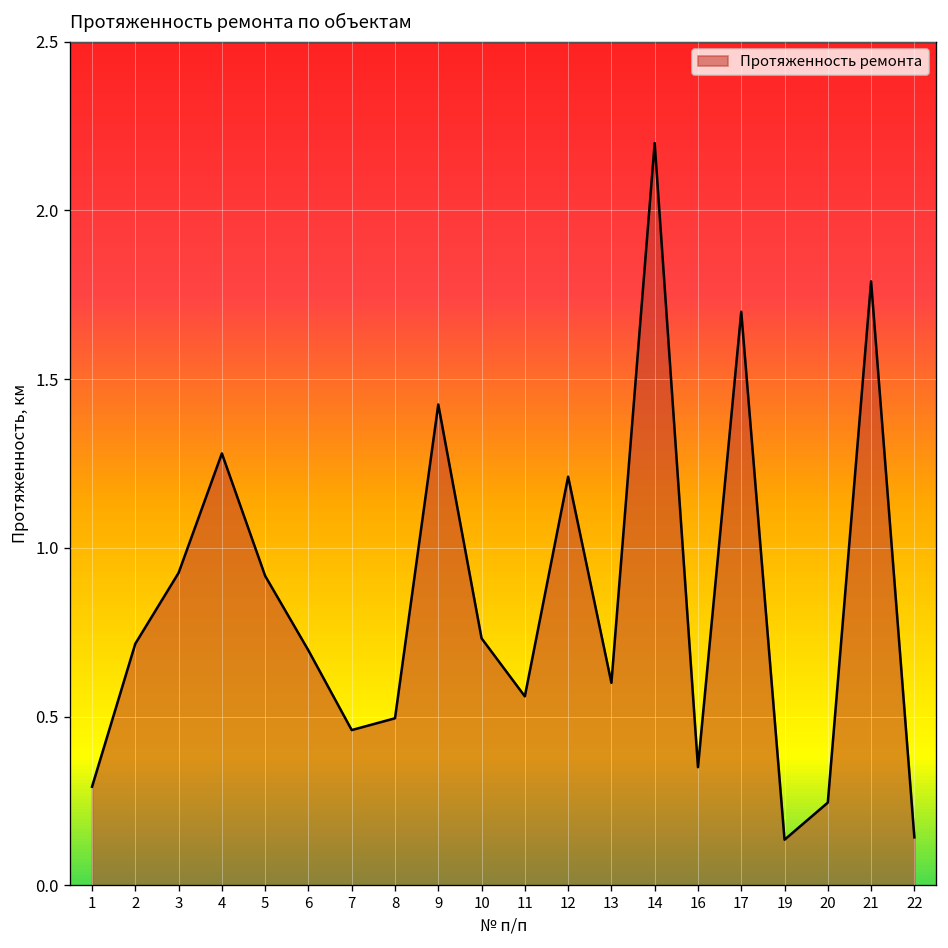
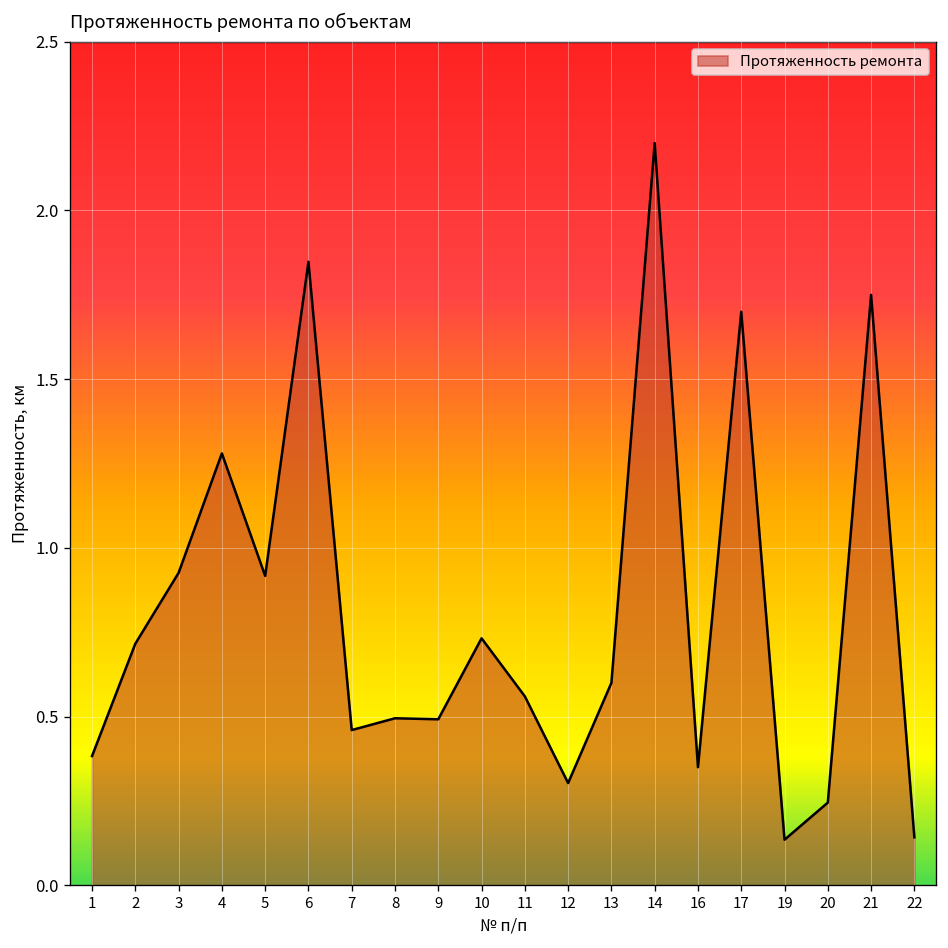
  {
-   "1": 0.29,
+   "1": 0.38,
    "2": 0.72,
    "3": 0.93,
    "4": 1.28,
    "5": 0.92,
-   "6": 0.70,
+   "6": 1.85,
    "7": 0.46,
    "8": 0.50,
-   "9": 1.43,
+   "9": 0.49,
    "10": 0.73,
    "11": 0.56,
-   "12": 1.21,
+   "12": 0.30,
    "13": 0.60,
    "14": 2.20,
    "16": 0.35,
    "17": 1.70,
    "19": 0.14,
    "20": 0.25,
-   "21": 1.79,
+   "21": 1.75,
    "22": 0.14
  }
